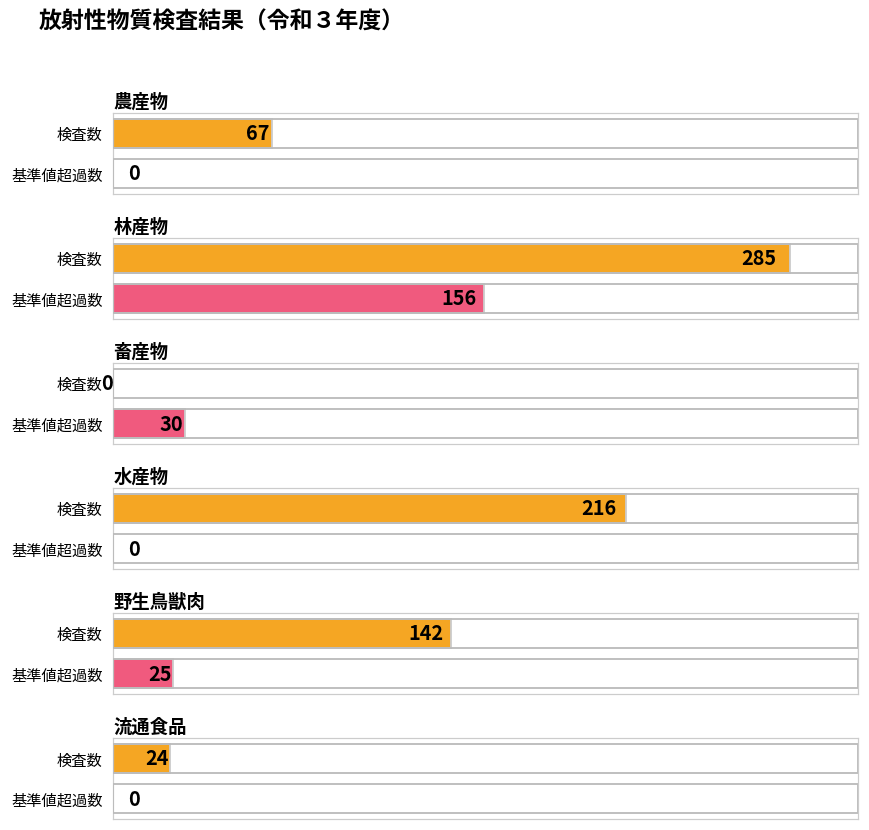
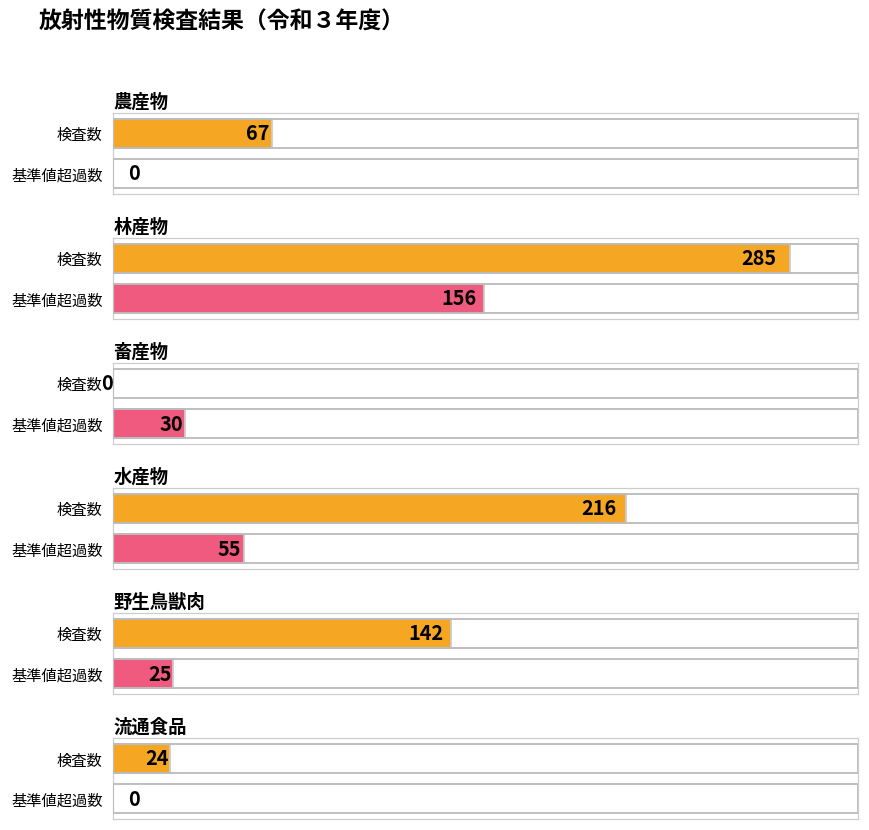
  {
    "農産物": {
      "検査数": 67,
      "基準値超過数": 0
    },
    "林産物": {
      "検査数": 285,
      "基準値超過数": 156
    },
    "畜産物": {
      "検査数": 0,
      "基準値超過数": 30
    },
    "水産物": {
      "検査数": 216,
-     "基準値超過数": 0
+     "基準値超過数": 55
    },
    "野生鳥獣肉": {
      "検査数": 142,
      "基準値超過数": 25
    },
    "流通食品": {
      "検査数": 24,
      "基準値超過数": 0
    }
  }
